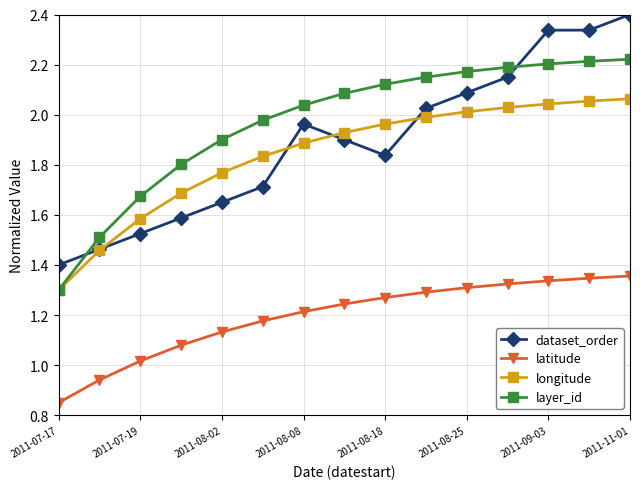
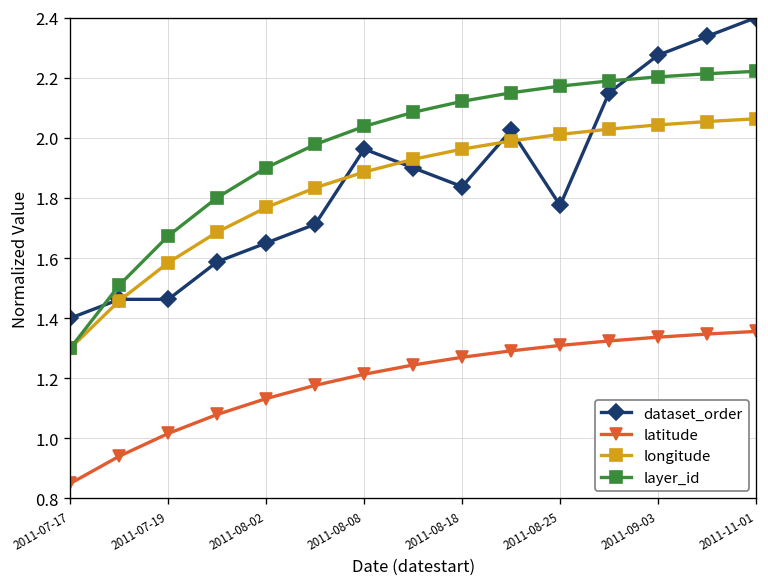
  {
    "dataset_order": {
      "2011-07-17": 1.40,
-     "2011-07-19": 1.53,
+     "2011-07-19": 1.46,
      "2011-08-02": 1.65,
      "2011-08-08": 1.96,
      "2011-08-18": 1.84,
-     "2011-08-25": 2.09,
-     "2011-09-03": 2.34,
+     "2011-08-25": 1.78,
+     "2011-09-03": 2.28,
      "2011-11-01": 2.40
    },
    "latitude": {
      "2011-07-17": 0.85,
      "2011-07-19": 1.02,
      "2011-08-02": 1.13,
      "2011-08-08": 1.21,
      "2011-08-18": 1.27,
      "2011-08-25": 1.31,
      "2011-09-03": 1.34,
      "2011-11-01": 1.36
    },
    "longitude": {
      "2011-07-19": 1.58,
      "2011-08-02": 1.77,
      "2011-08-08": 1.89,
      "2011-08-18": 1.96,
      "2011-08-25": 2.01,
      "2011-09-03": 2.04,
      "2011-11-01": 2.06
    },
    "layer_id": {
      "2011-07-19": 1.67,
      "2011-08-02": 1.90,
      "2011-08-08": 2.04,
      "2011-08-18": 2.12,
      "2011-08-25": 2.17,
      "2011-09-03": 2.20,
      "2011-11-01": 2.22
    }
  }
